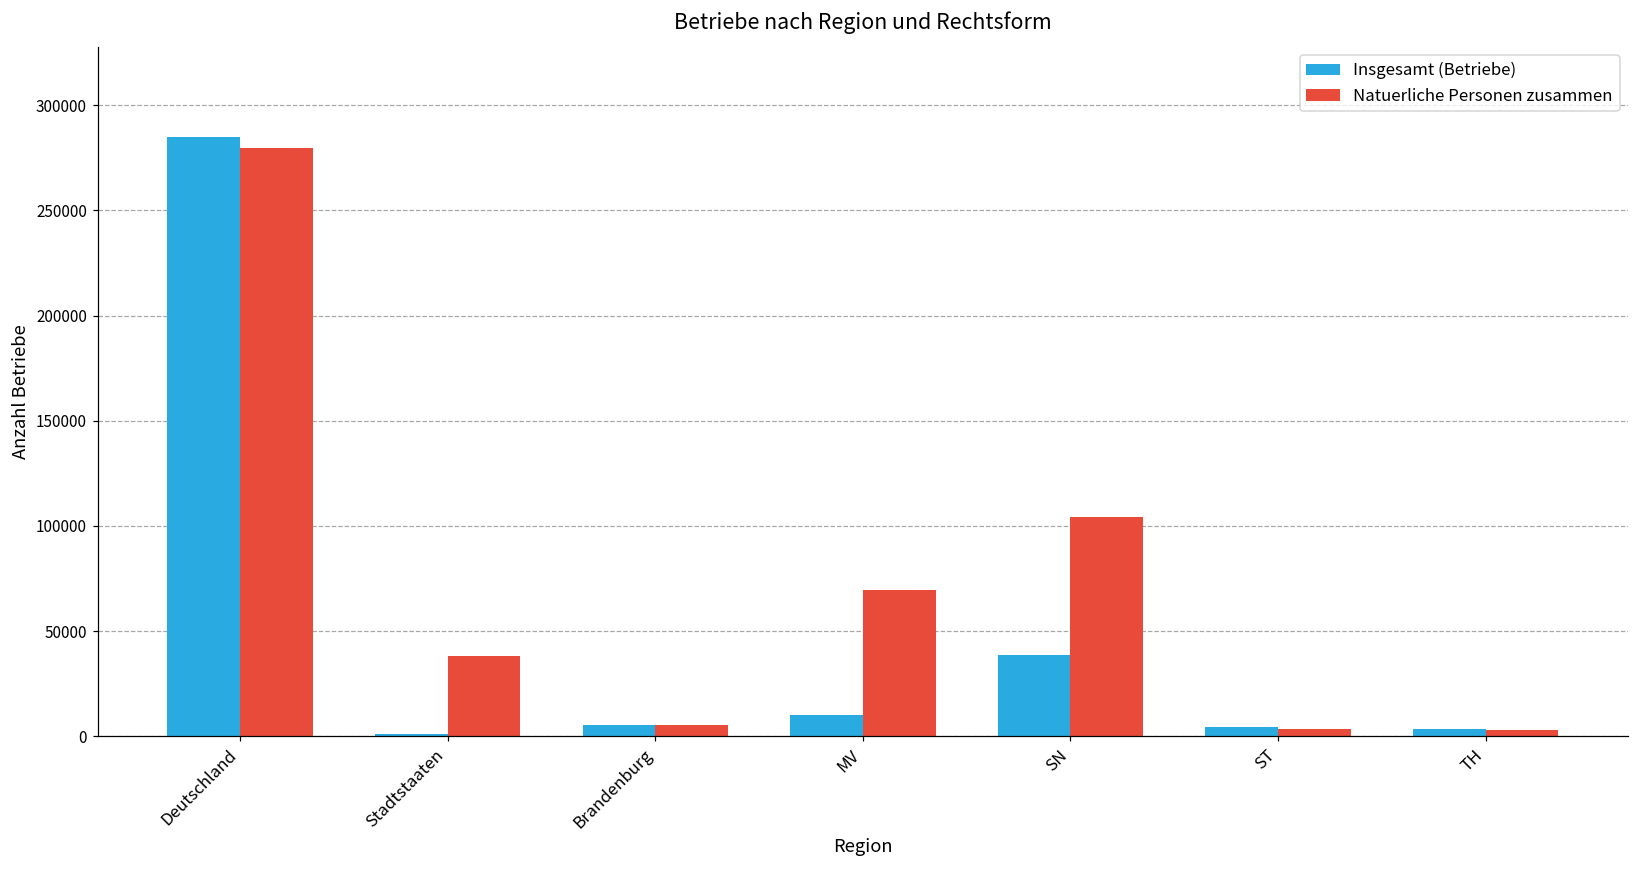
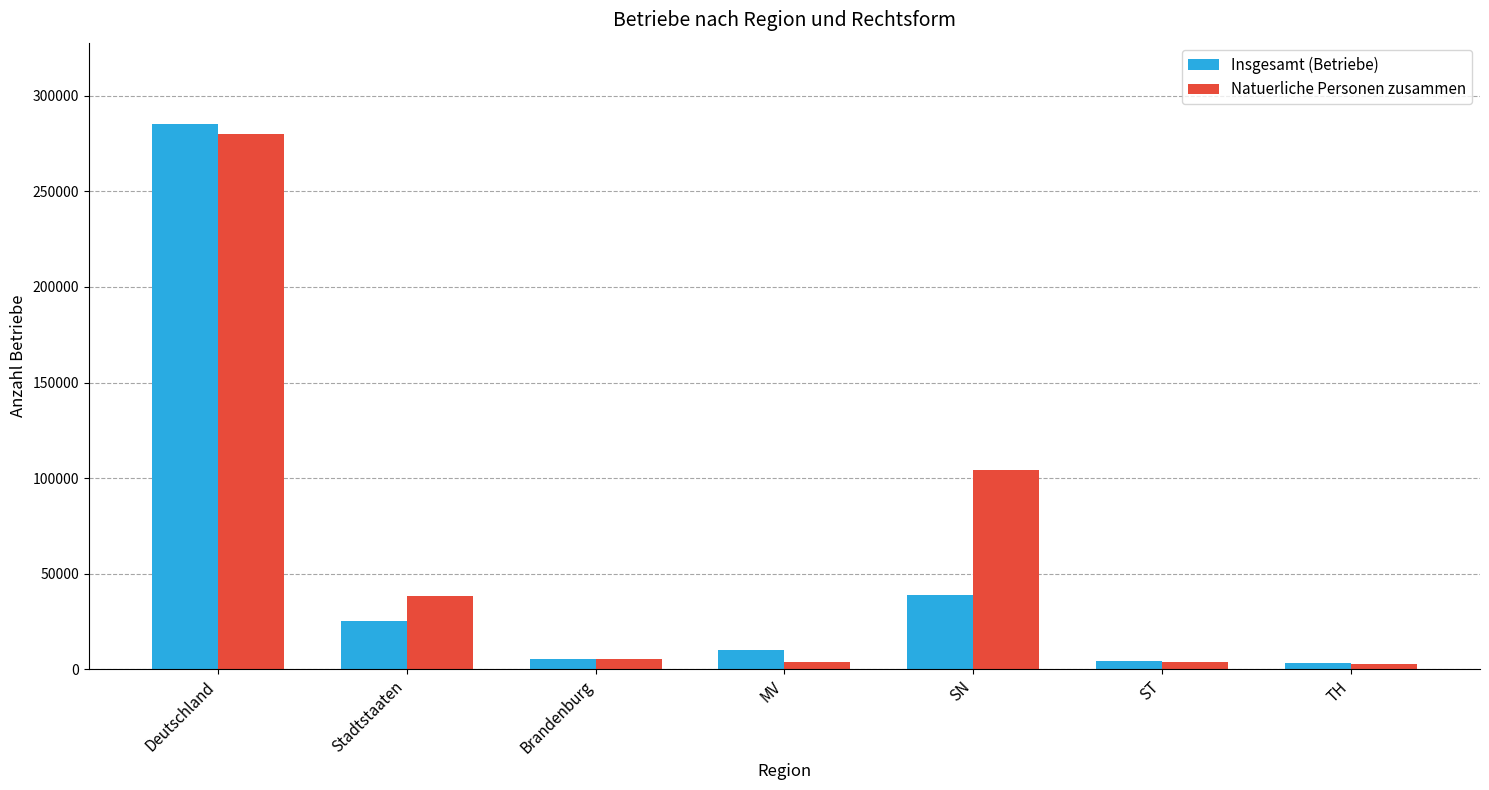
  {
    "Insgesamt (Betriebe)": {
      "Deutschland": 285000,
-     "Stadtstaaten": 1000,
+     "Stadtstaaten": 25000,
      "Brandenburg": 5000,
      "MV": 10000,
      "SN": 39000,
      "ST": 4000,
      "TH": 3000
    },
    "Natuerliche Personen zusammen": {
      "Deutschland": 280000,
      "Stadtstaaten": 38000,
      "Brandenburg": 5000,
-     "MV": 70000,
+     "MV": 4000,
      "SN": 104000,
      "ST": 4000,
      "TH": 3000
    }
  }
